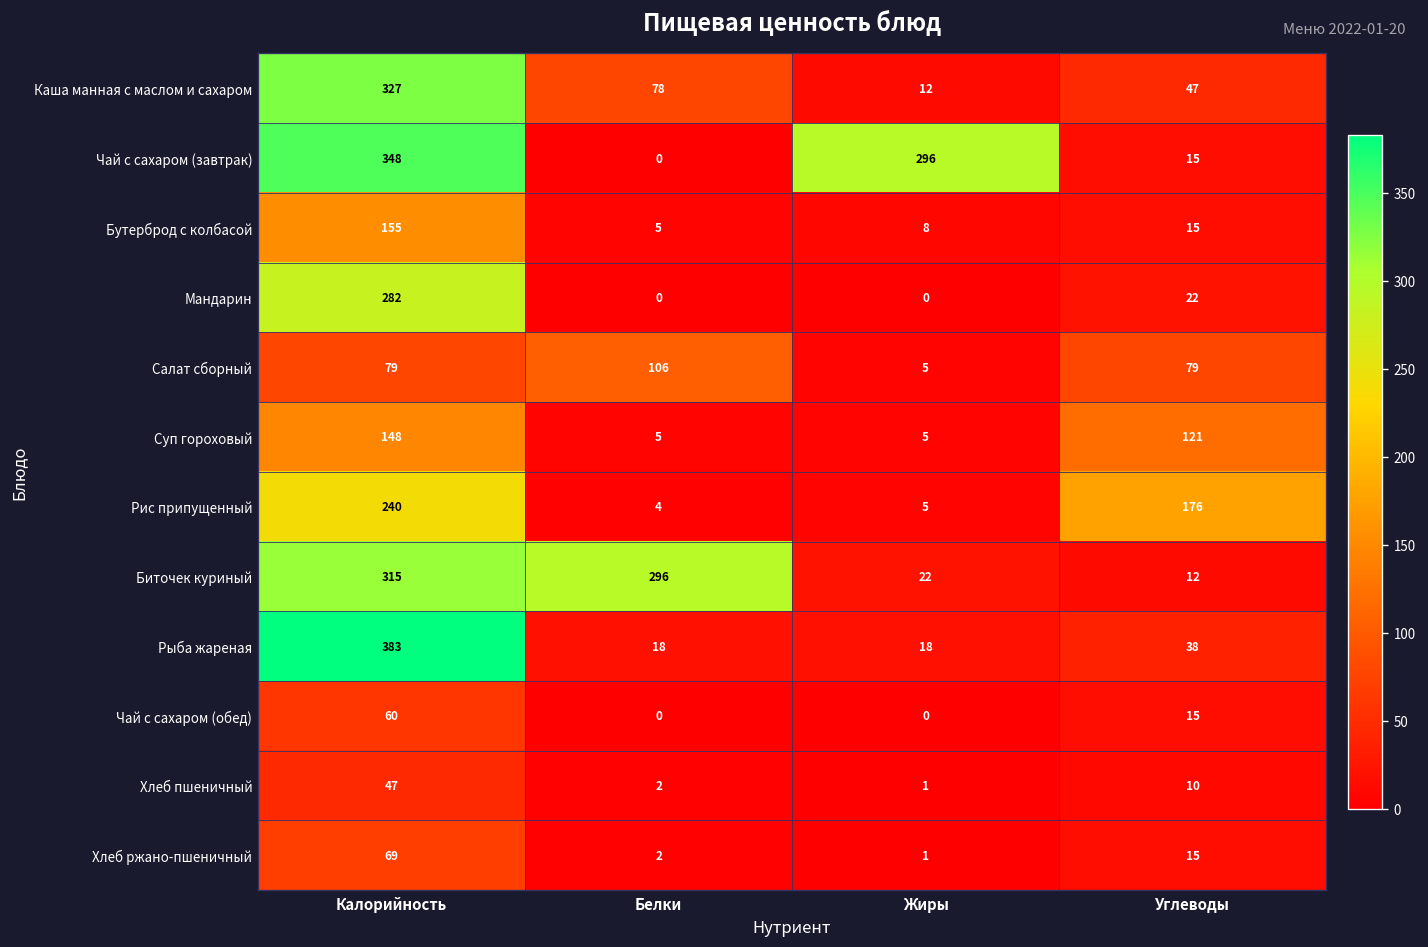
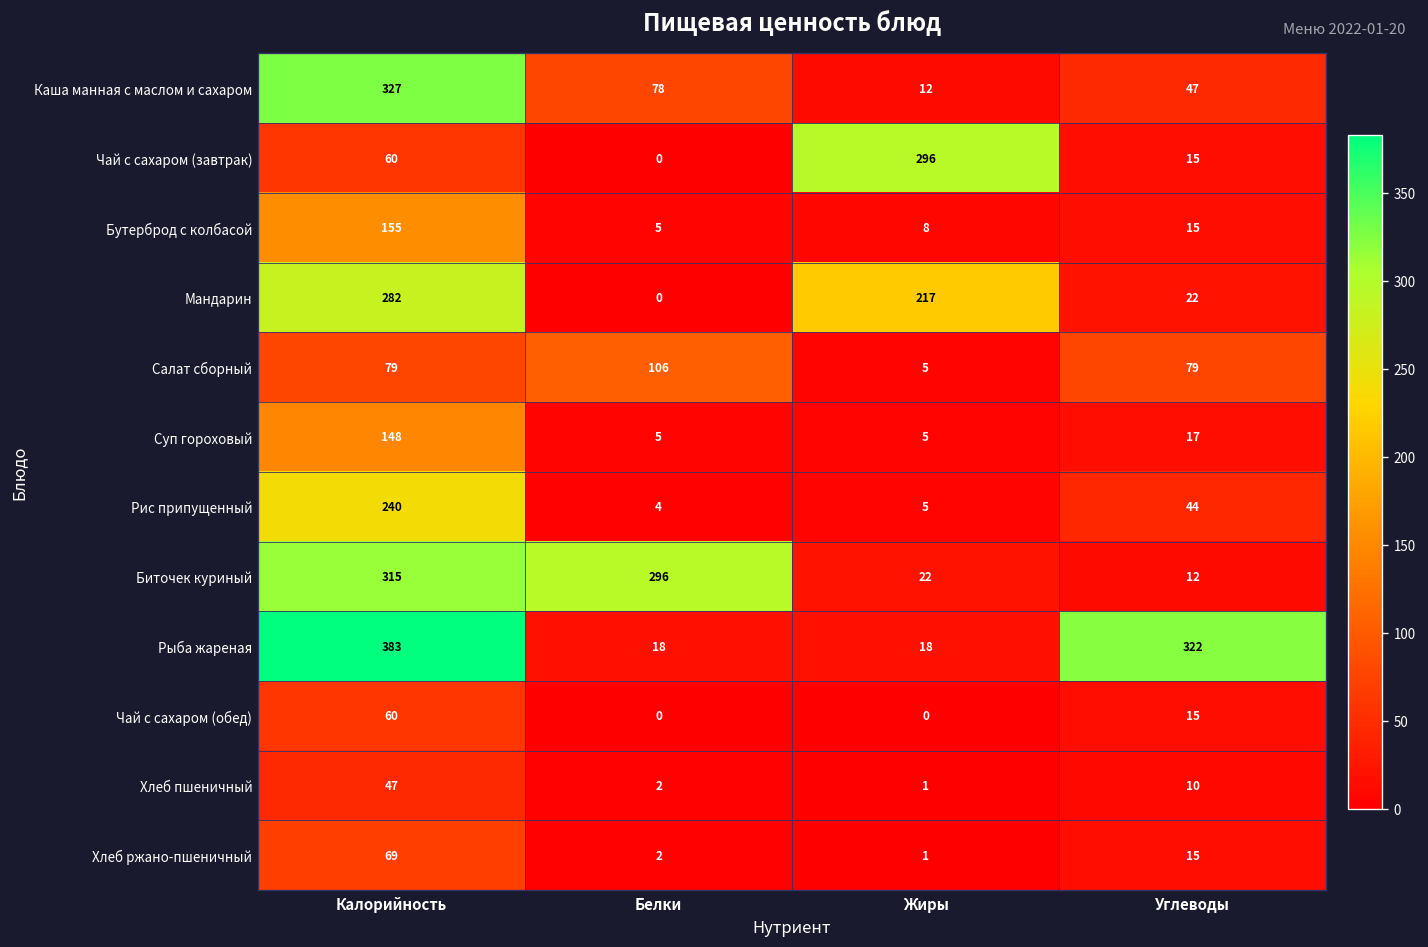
  {
    "Каша манная с маслом и сахаром": {
      "Калорийность": 327,
      "Белки": 78,
      "Жиры": 12,
      "Углеводы": 47
    },
    "Чай с сахаром (завтрак)": {
-     "Калорийность": 348,
+     "Калорийность": 60,
      "Белки": 0,
      "Жиры": 296,
      "Углеводы": 15
    },
    "Бутерброд с колбасой": {
      "Калорийность": 155,
      "Белки": 5,
      "Жиры": 8,
      "Углеводы": 15
    },
    "Мандарин": {
      "Калорийность": 282,
      "Белки": 0,
-     "Жиры": 0,
+     "Жиры": 217,
      "Углеводы": 22
    },
    "Салат сборный": {
      "Калорийность": 79,
      "Белки": 106,
      "Жиры": 5,
      "Углеводы": 79
    },
    "Суп гороховый": {
      "Калорийность": 148,
      "Белки": 5,
      "Жиры": 5,
-     "Углеводы": 121
+     "Углеводы": 17
    },
    "Рис припущенный": {
      "Калорийность": 240,
      "Белки": 4,
      "Жиры": 5,
-     "Углеводы": 176
+     "Углеводы": 44
    },
    "Биточек куриный": {
      "Калорийность": 315,
      "Белки": 296,
      "Жиры": 22,
      "Углеводы": 12
    },
    "Рыба жареная": {
      "Калорийность": 383,
      "Белки": 18,
      "Жиры": 18,
-     "Углеводы": 38
+     "Углеводы": 322
    },
    "Чай с сахаром (обед)": {
      "Калорийность": 60,
      "Белки": 0,
      "Жиры": 0,
      "Углеводы": 15
    },
    "Хлеб пшеничный": {
      "Калорийность": 47,
      "Белки": 2,
      "Жиры": 1,
      "Углеводы": 10
    },
    "Хлеб ржано-пшеничный": {
      "Калорийность": 69,
      "Белки": 2,
      "Жиры": 1,
      "Углеводы": 15
    }
  }
